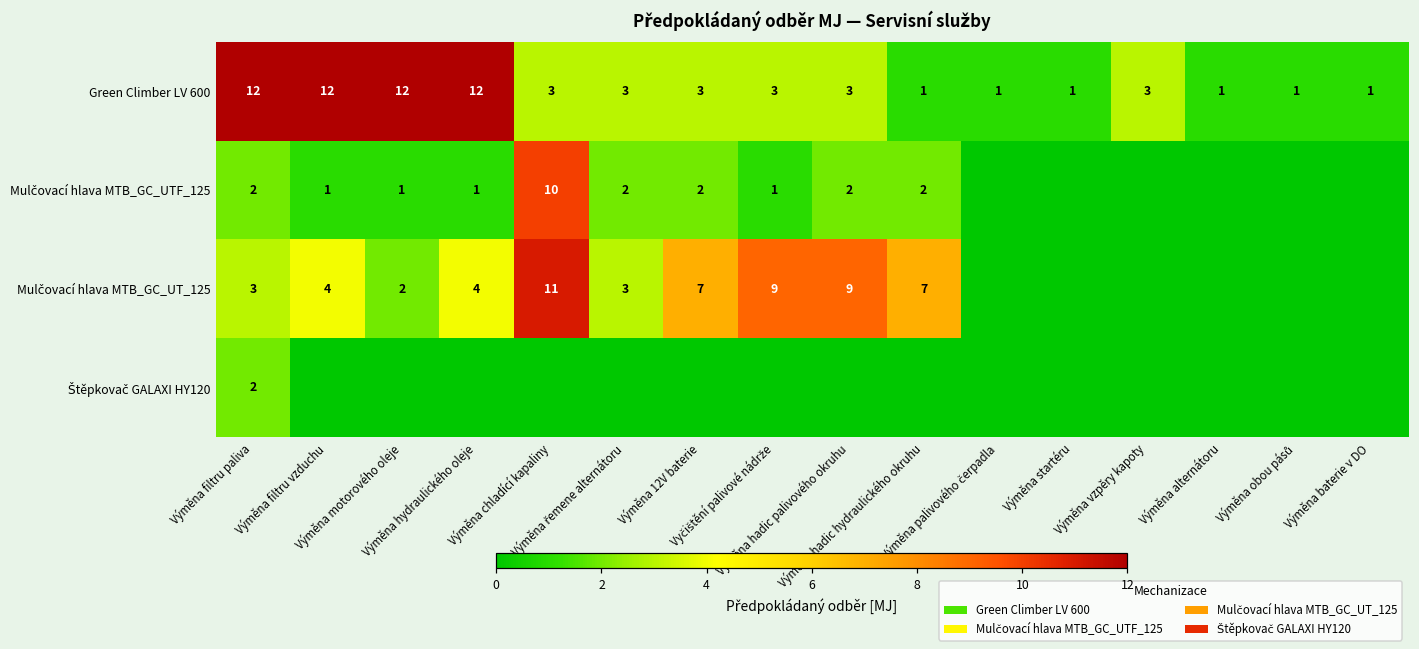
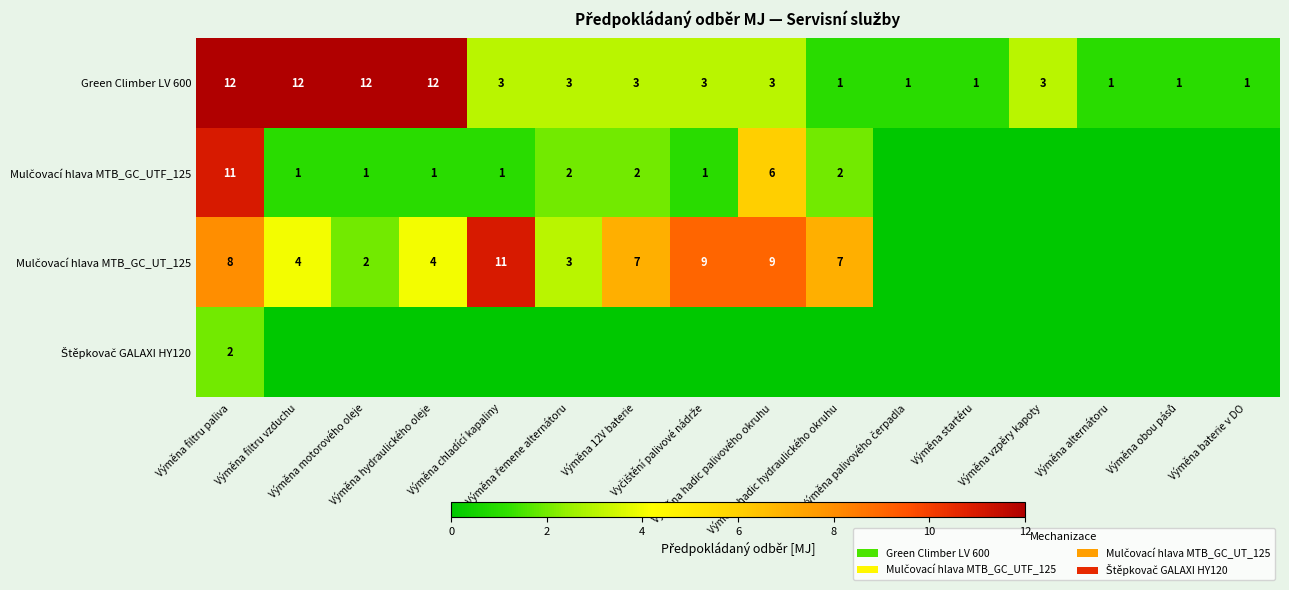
  {
    "Green Climber LV 600": {
      "Výměna filtru paliva": 12,
      "Výměna filtru vzduchu": 12,
      "Výměna motorového oleje": 12,
      "Výměna hydraulického oleje": 12,
      "Výměna chladící kapaliny": 3,
      "Výměna řemene alternátoru": 3,
      "Výměna 12V baterie": 3,
      "Vyčištění palivové nádrže": 3,
      "Výměna hadic palivového okruhu": 3,
      "Výměna hadic hydraulického okruhu": 1,
      "Výměna palivového čerpadla": 1,
      "Výměna startéru": 1,
      "Výměna vzpěry kapoty": 3,
      "Výměna alternátoru": 1,
      "Výměna obou pásů": 1,
      "Výměna baterie v DO": 1
    },
    "Mulčovací hlava MTB_GC_UTF_125": {
-     "Výměna filtru paliva": 2,
+     "Výměna filtru paliva": 11,
      "Výměna filtru vzduchu": 1,
      "Výměna motorového oleje": 1,
      "Výměna hydraulického oleje": 1,
-     "Výměna chladící kapaliny": 10,
+     "Výměna chladící kapaliny": 1,
      "Výměna řemene alternátoru": 2,
      "Výměna 12V baterie": 2,
      "Vyčištění palivové nádrže": 1,
-     "Výměna hadic palivového okruhu": 2,
+     "Výměna hadic palivového okruhu": 6,
      "Výměna hadic hydraulického okruhu": 2
    },
    "Mulčovací hlava MTB_GC_UT_125": {
-     "Výměna filtru paliva": 3,
+     "Výměna filtru paliva": 8,
      "Výměna filtru vzduchu": 4,
      "Výměna motorového oleje": 2,
      "Výměna hydraulického oleje": 4,
      "Výměna chladící kapaliny": 11,
      "Výměna řemene alternátoru": 3,
      "Výměna 12V baterie": 7,
      "Vyčištění palivové nádrže": 9,
      "Výměna hadic palivového okruhu": 9,
      "Výměna hadic hydraulického okruhu": 7
    },
    "Štěpkovač GALAXI HY120": {
      "Výměna filtru paliva": 2
    }
  }
